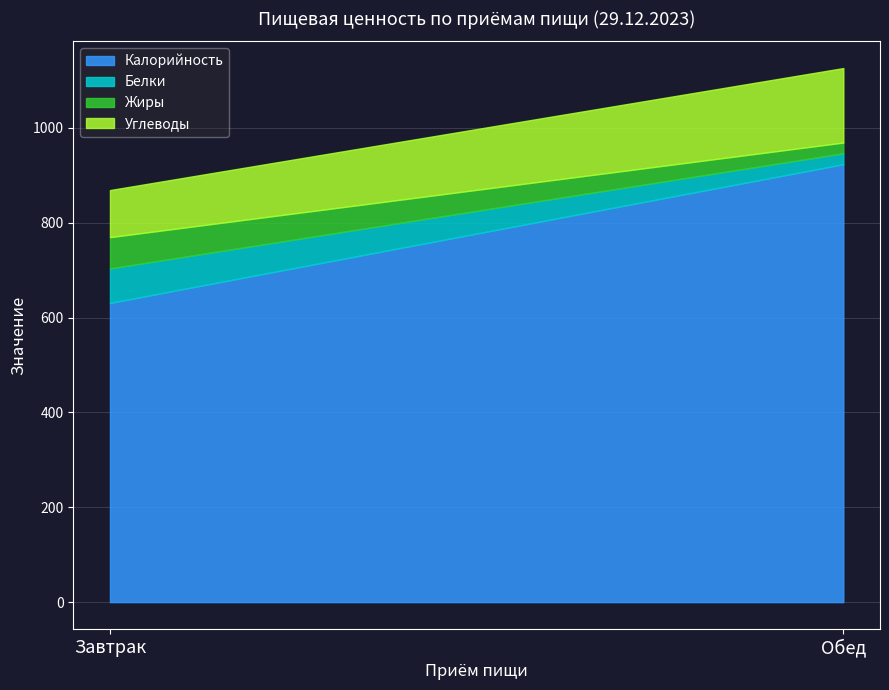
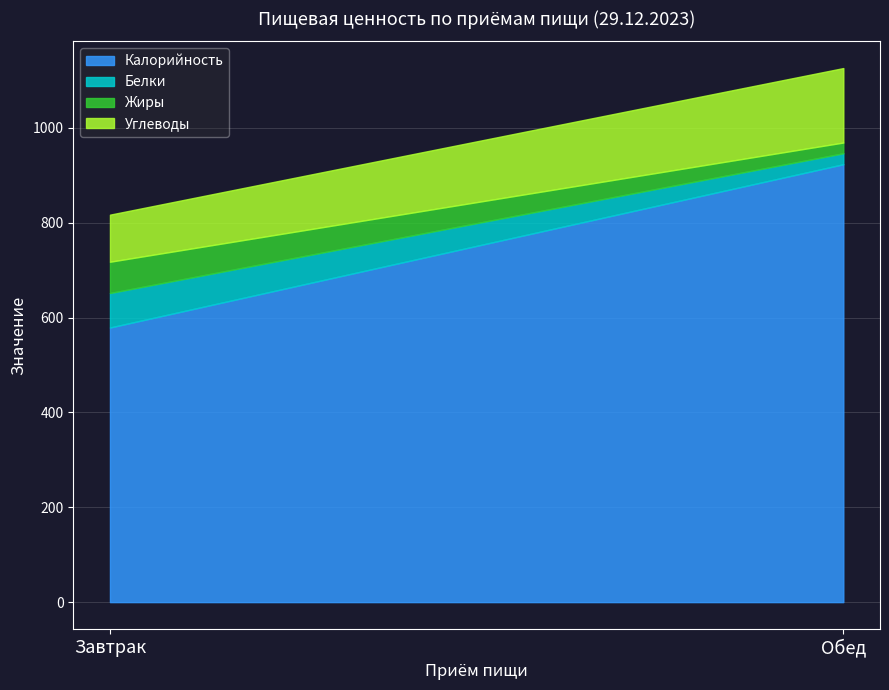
  {
    "Калорийность": {
-     "Завтрак": 630,
+     "Завтрак": 580,
      "Обед": 920
    },
    "Белки": {
      "Завтрак": 70,
      "Обед": 20
    },
    "Жиры": {
      "Завтрак": 70,
      "Обед": 20
    },
    "Углеводы": {
      "Завтрак": 100,
      "Обед": 160
    }
  }
